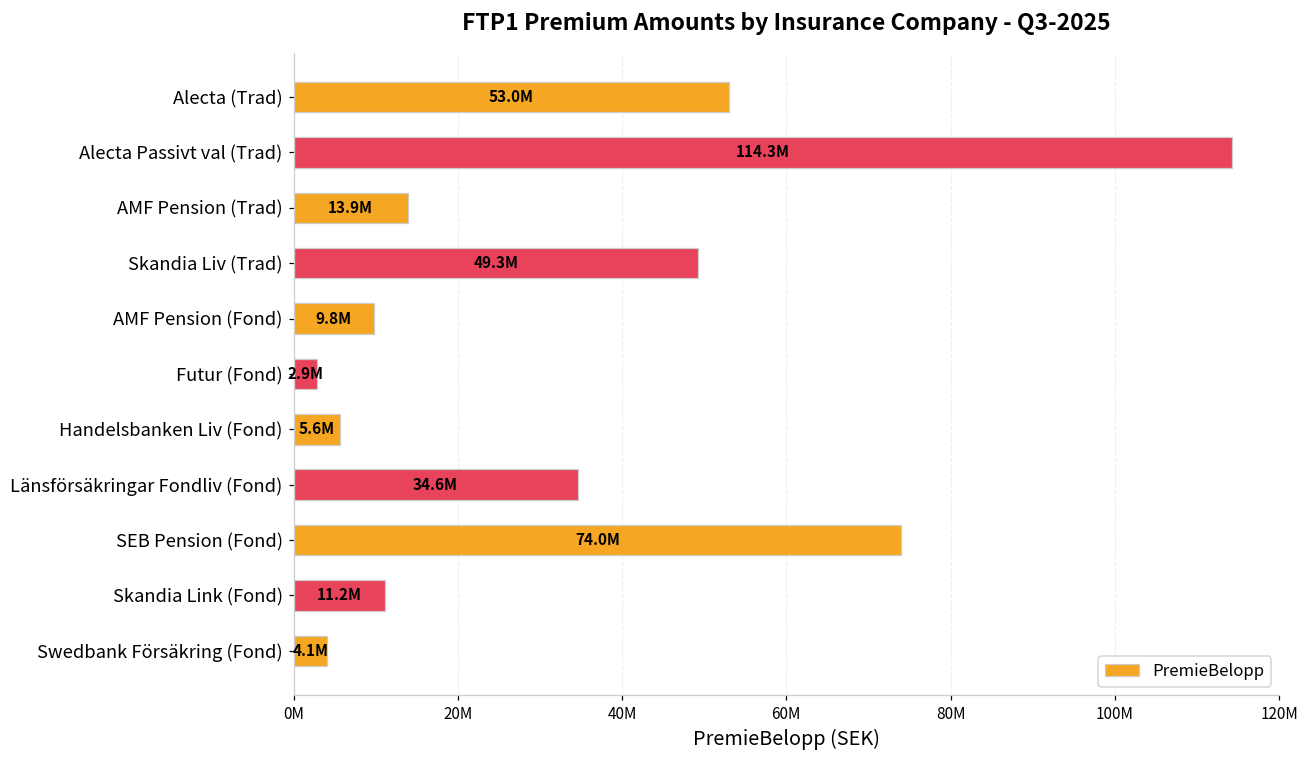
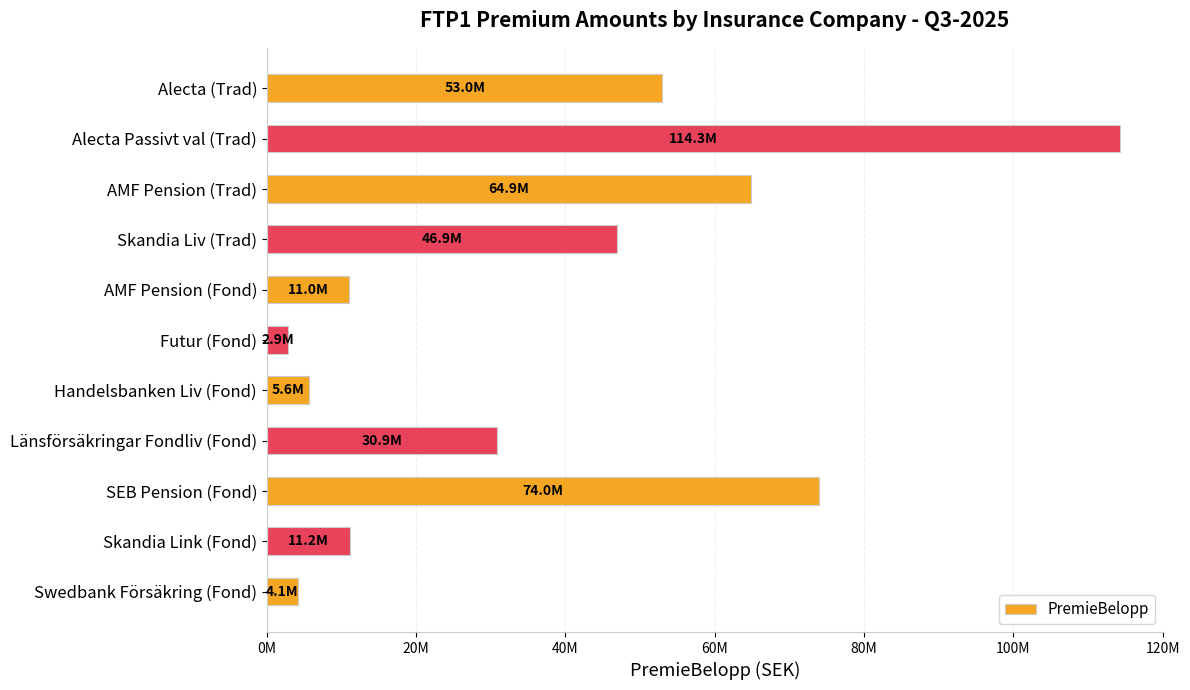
  {
    "Alecta (Trad)": "53.0M",
    "Alecta Passivt val (Trad)": "114.3M",
-   "AMF Pension (Trad)": "13.9M",
-   "Skandia Liv (Trad)": "49.3M",
-   "AMF Pension (Fond)": "9.8M",
+   "AMF Pension (Trad)": "64.9M",
+   "Skandia Liv (Trad)": "46.9M",
+   "AMF Pension (Fond)": "11.0M",
    "Futur (Fond)": "2.9M",
    "Handelsbanken Liv (Fond)": "5.6M",
-   "Länsförsäkringar Fondliv (Fond)": "34.6M",
+   "Länsförsäkringar Fondliv (Fond)": "30.9M",
    "SEB Pension (Fond)": "74.0M",
    "Skandia Link (Fond)": "11.2M",
    "Swedbank Försäkring (Fond)": "4.1M"
  }
